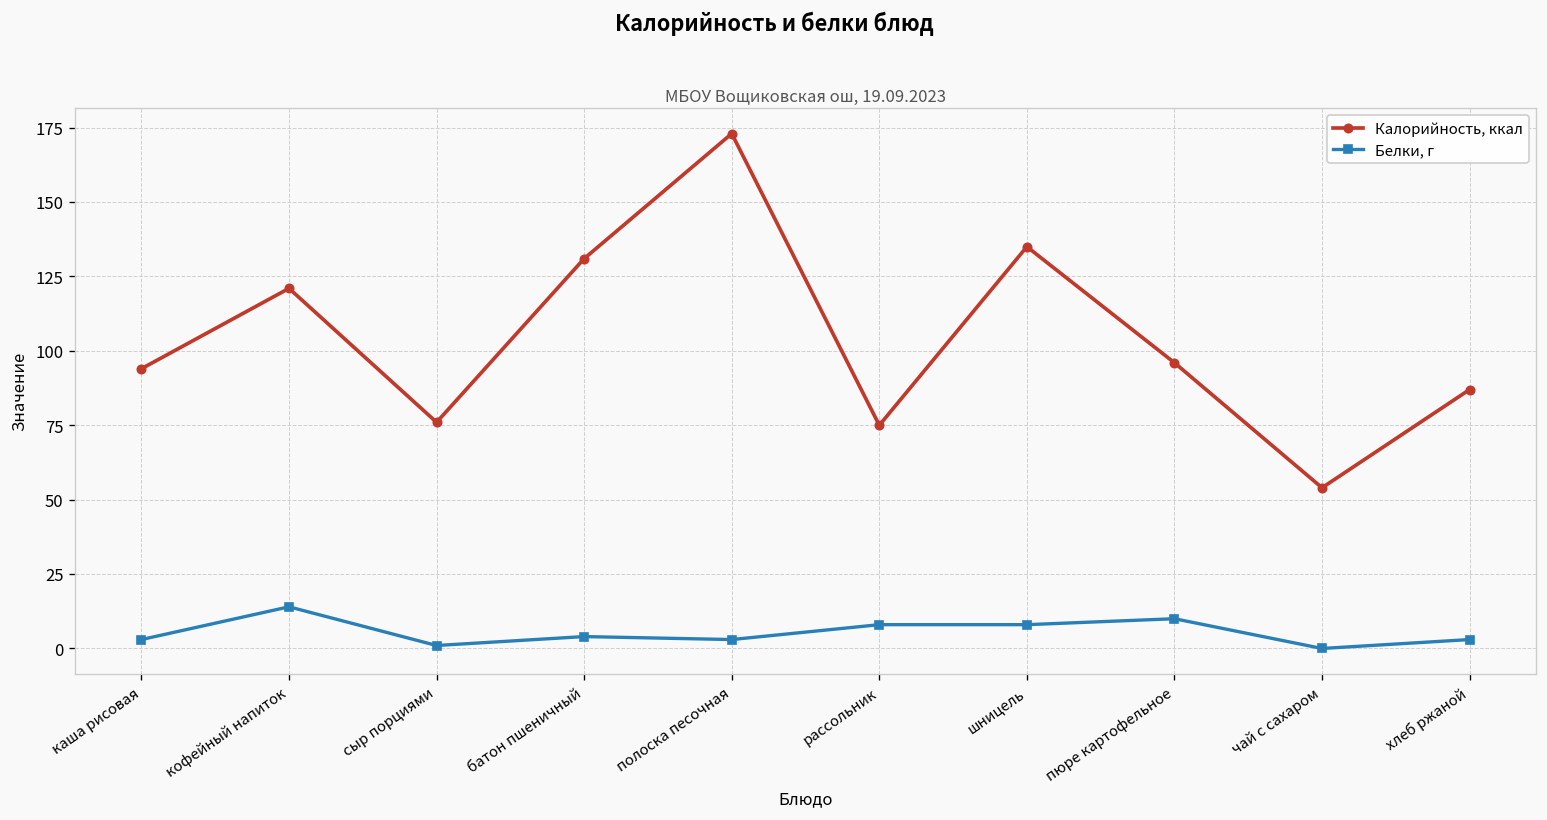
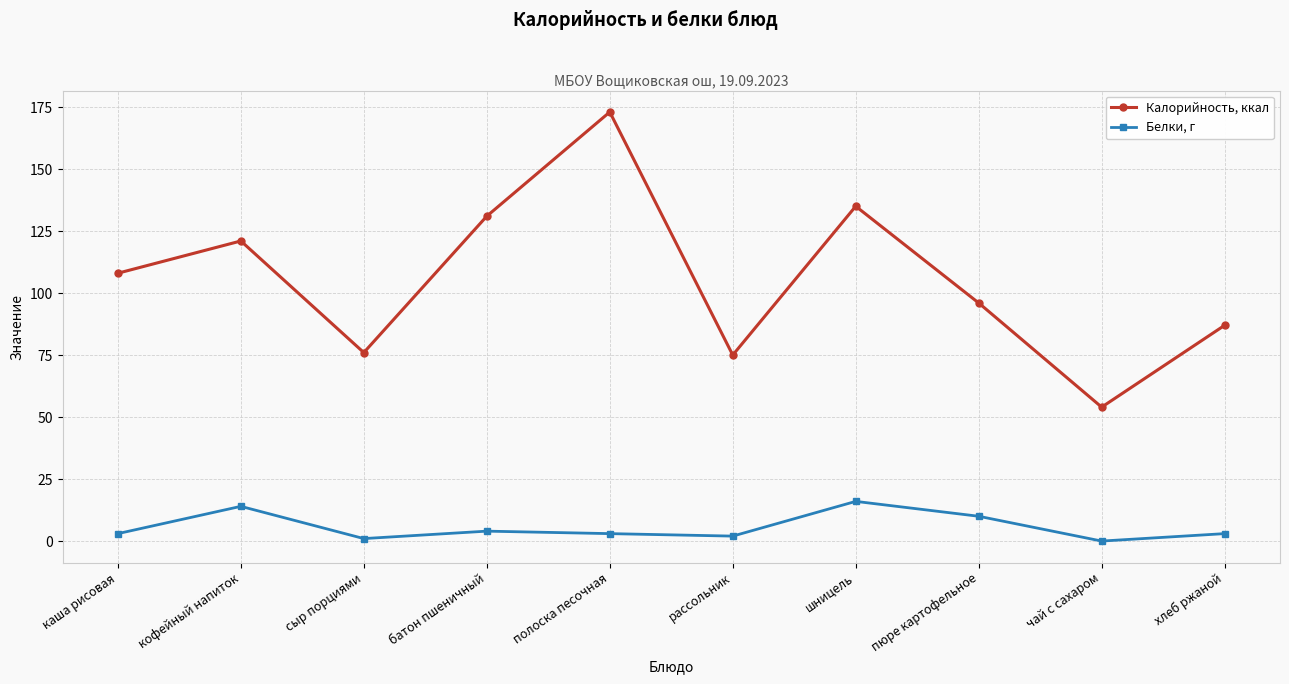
  {
    "Калорийность, ккал": {
-     "каша рисовая": 94,
+     "каша рисовая": 108,
      "кофейный напиток": 121,
      "сыр порциями": 76,
      "батон пшеничный": 131,
      "полоска песочная": 173,
      "рассольник": 75,
      "шницель": 135,
      "пюре картофельное": 96,
      "чай с сахаром": 54,
      "хлеб ржаной": 87
    },
    "Белки, г": {
      "каша рисовая": 3,
      "кофейный напиток": 14,
      "сыр порциями": 1,
      "батон пшеничный": 4,
      "полоска песочная": 3,
-     "рассольник": 8,
-     "шницель": 8,
+     "рассольник": 2,
+     "шницель": 16,
      "пюре картофельное": 10,
      "чай с сахаром": 0,
      "хлеб ржаной": 3
    }
  }
